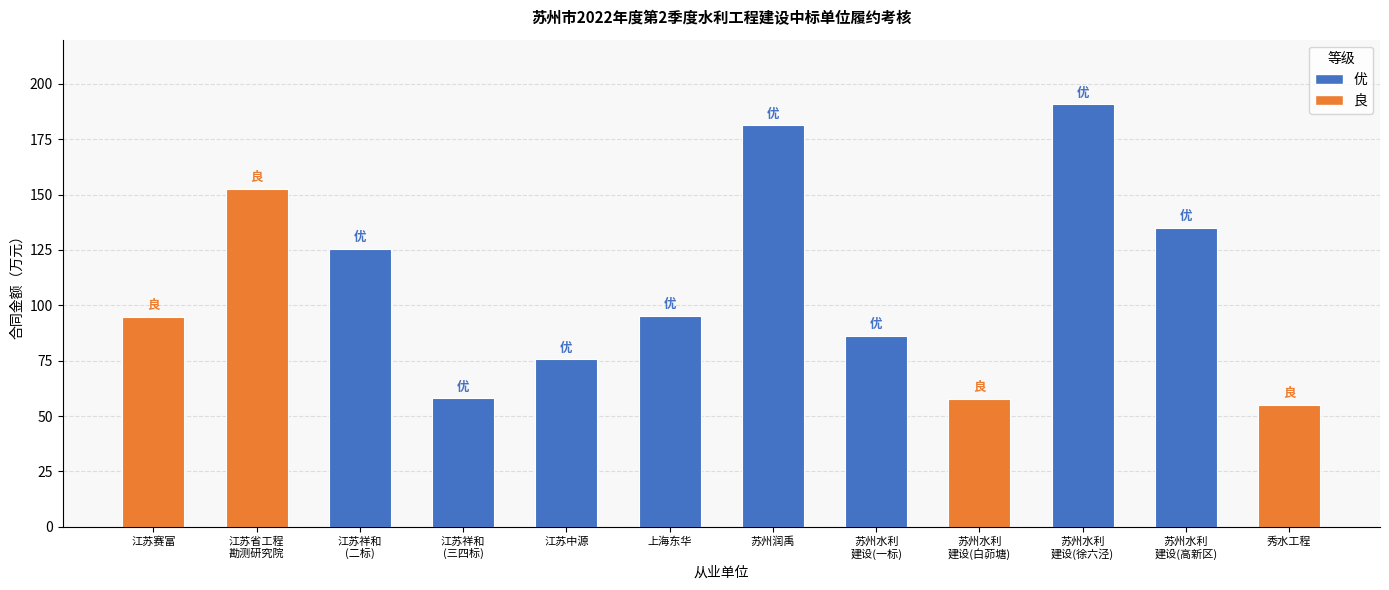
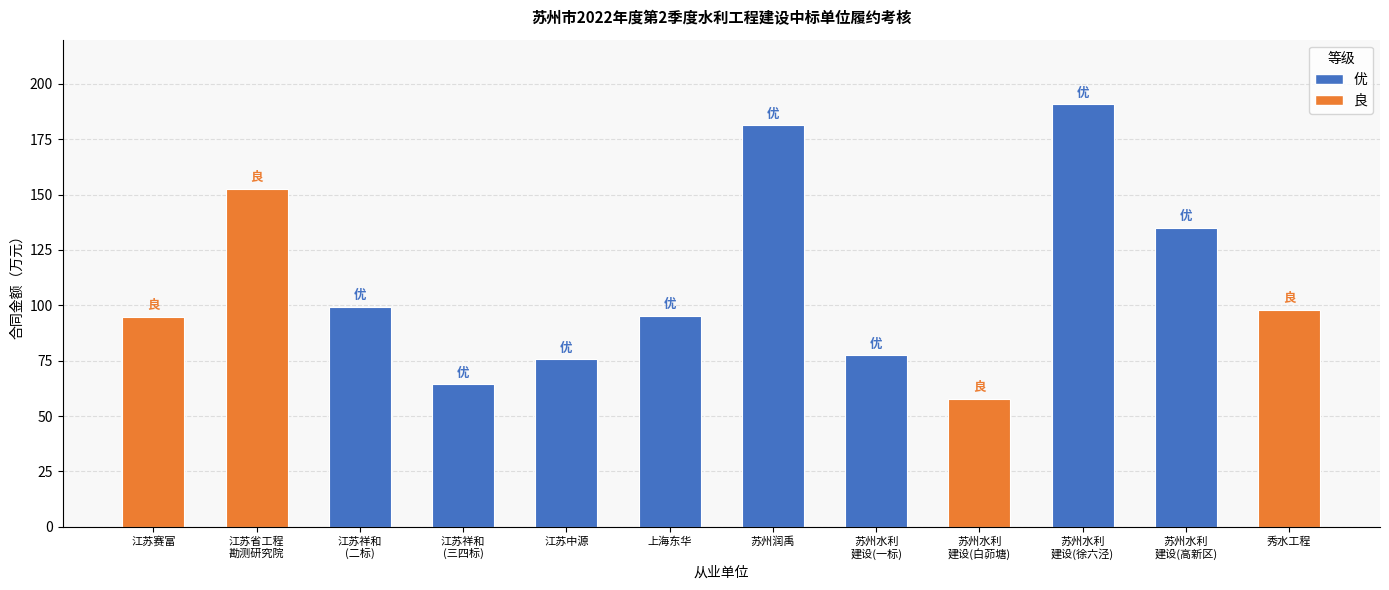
  {
    "江苏赛富": 95,
    "江苏省工程 勘测研究院": 153,
-   "江苏祥和 (二标)": 126,
-   "江苏祥和 (三四标)": 58,
+   "江苏祥和 (二标)": 99,
+   "江苏祥和 (三四标)": 65,
    "江苏中源": 76,
    "上海东华": 95,
    "苏州润禹": 182,
-   "苏州水利 建设(一标)": 86,
+   "苏州水利 建设(一标)": 77,
    "苏州水利 建设(白茆塘)": 58,
    "苏州水利 建设(徐六泾)": 191,
    "苏州水利 建设(高新区)": 135,
-   "秀水工程": 55
+   "秀水工程": 98
  }
